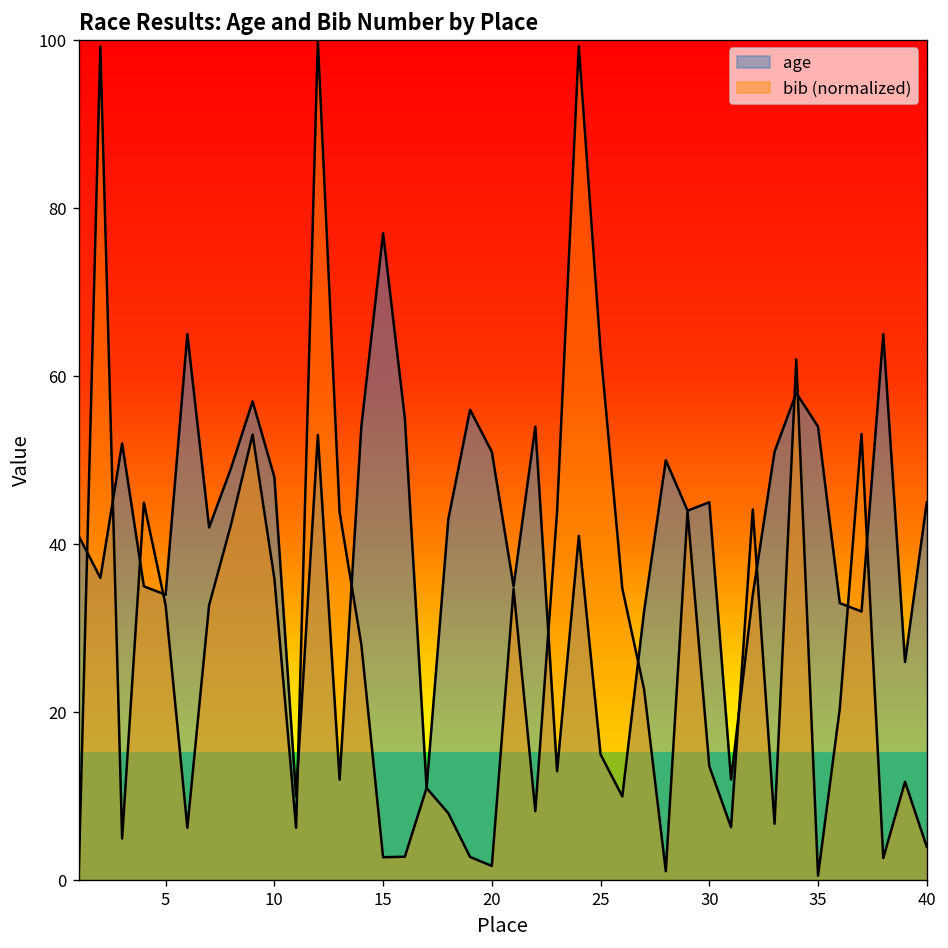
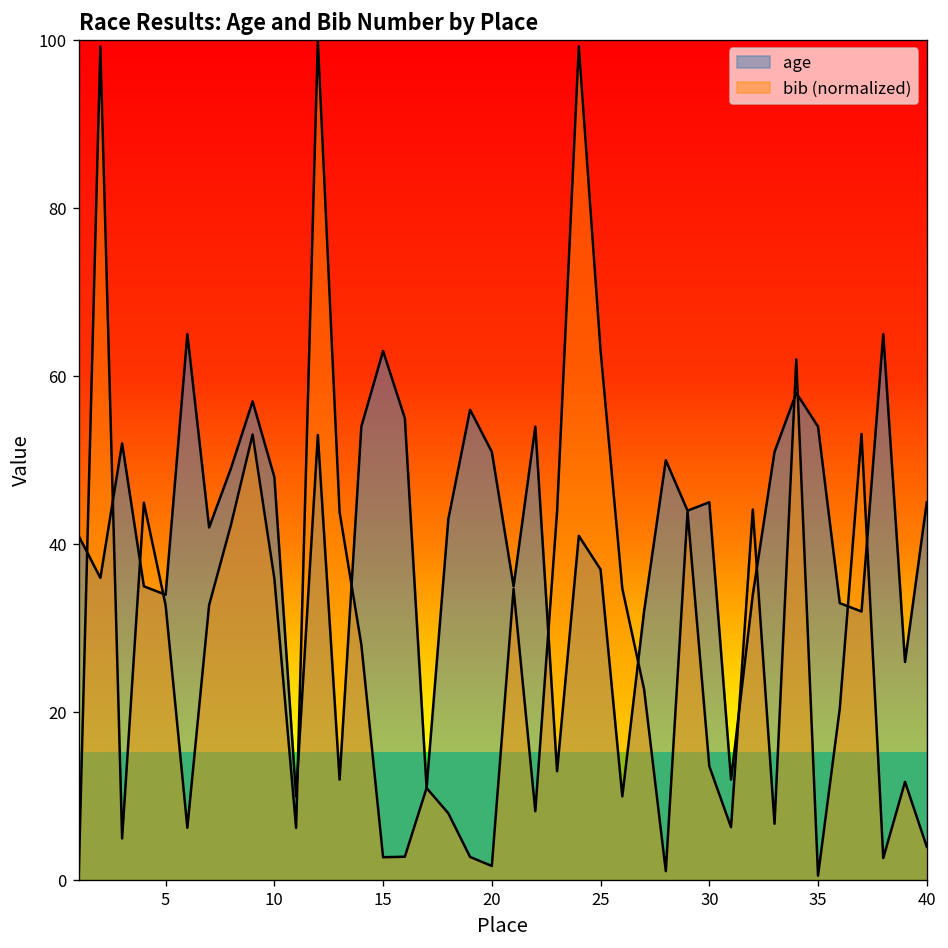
  {
    "age": {
      "5": 34,
      "10": 48,
-     "15": 77,
+     "15": 63,
      "20": 51,
-     "25": 15,
+     "25": 37,
      "30": 45,
      "35": 54,
      "40": 45
    },
    "bib (normalized)": {
      "5": 33,
      "10": 36,
      "15": 3,
      "20": 2,
      "25": 63,
      "30": 14,
      "35": 1,
      "40": 4
    }
  }
